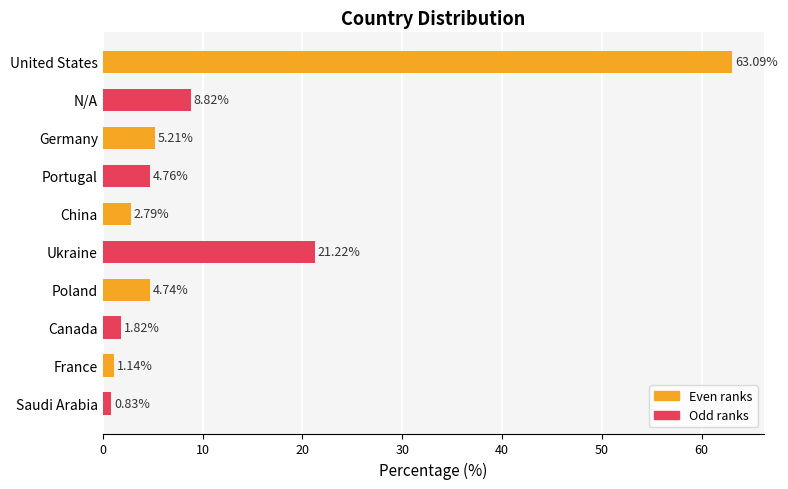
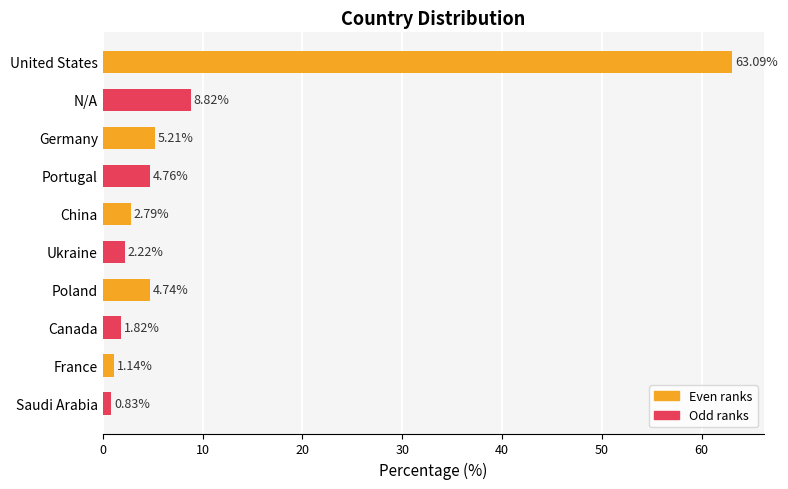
  {
    "United States": "63.09%",
    "N/A": "8.82%",
    "Germany": "5.21%",
    "Portugal": "4.76%",
    "China": "2.79%",
-   "Ukraine": "21.22%",
+   "Ukraine": "2.22%",
    "Poland": "4.74%",
    "Canada": "1.82%",
    "France": "1.14%",
    "Saudi Arabia": "0.83%"
  }
